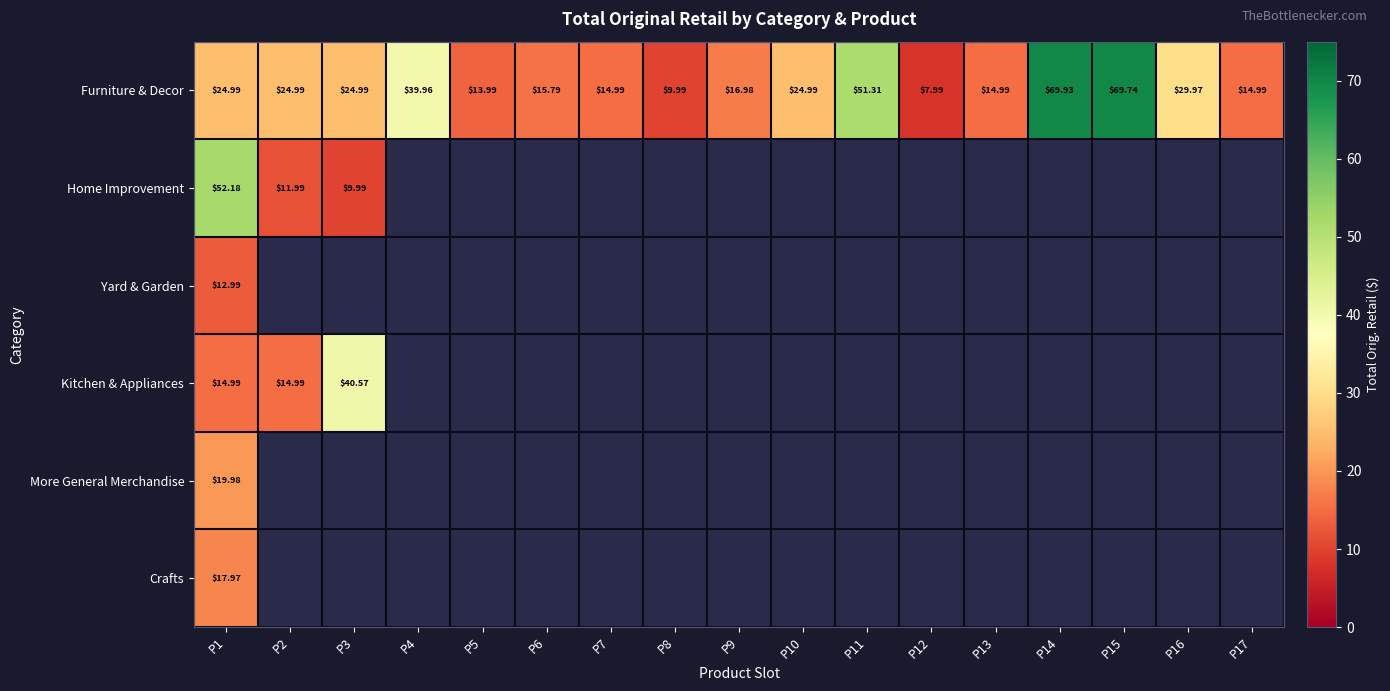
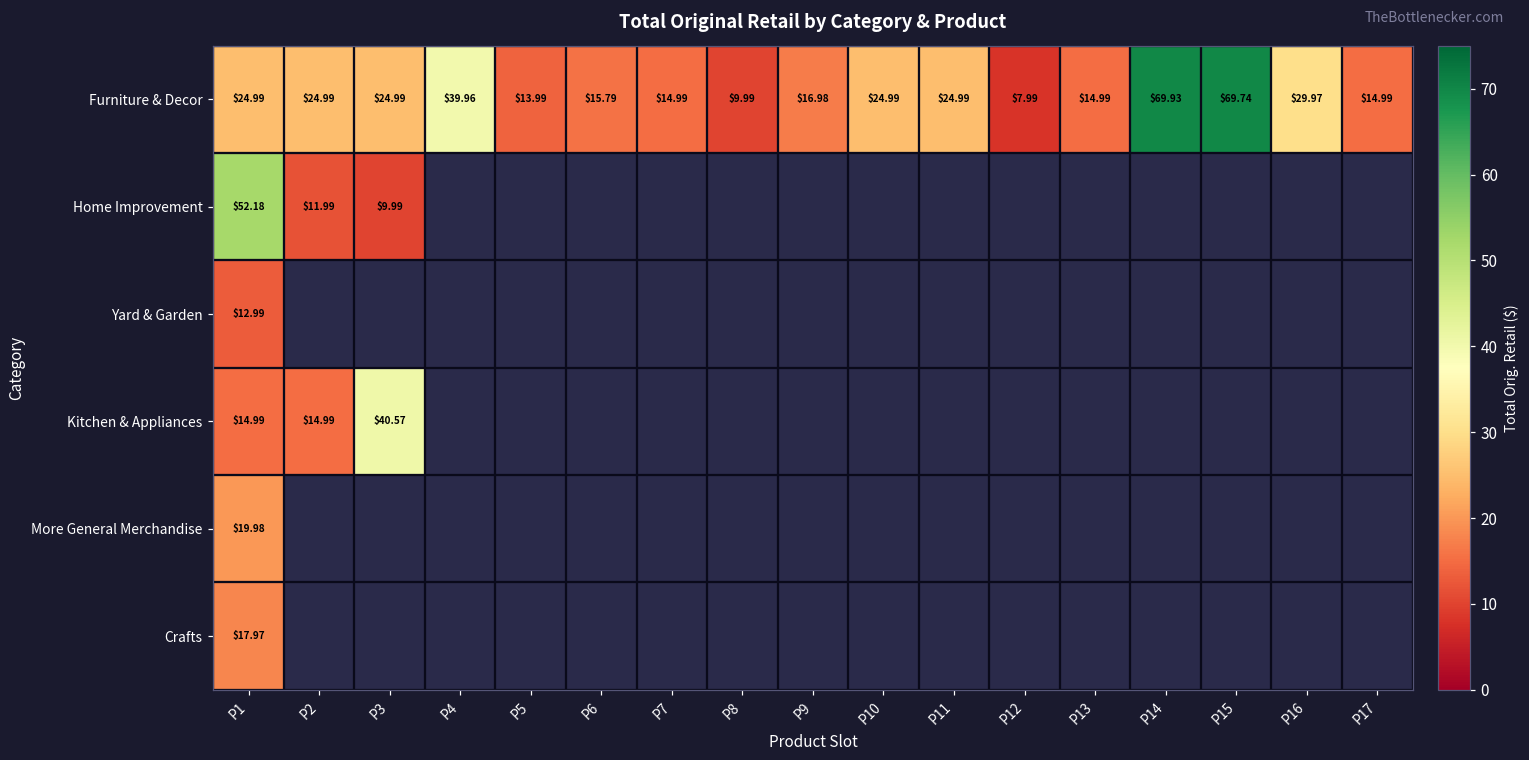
  {
    "Furniture & Decor": {
      "P1": "$24.99",
      "P2": "$24.99",
      "P3": "$24.99",
      "P4": "$39.96",
      "P5": "$13.99",
      "P6": "$15.79",
      "P7": "$14.99",
      "P8": "$9.99",
      "P9": "$16.98",
      "P10": "$24.99",
-     "P11": "$51.31",
+     "P11": "$24.99",
      "P12": "$7.99",
      "P13": "$14.99",
      "P14": "$69.93",
      "P15": "$69.74",
      "P16": "$29.97",
      "P17": "$14.99"
    },
    "Home Improvement": {
      "P1": "$52.18",
      "P2": "$11.99",
      "P3": "$9.99"
    },
    "Yard & Garden": {
      "P1": "$12.99"
    },
    "Kitchen & Appliances": {
      "P1": "$14.99",
      "P2": "$14.99",
      "P3": "$40.57"
    },
    "More General Merchandise": {
      "P1": "$19.98"
    },
    "Crafts": {
      "P1": "$17.97"
    }
  }
